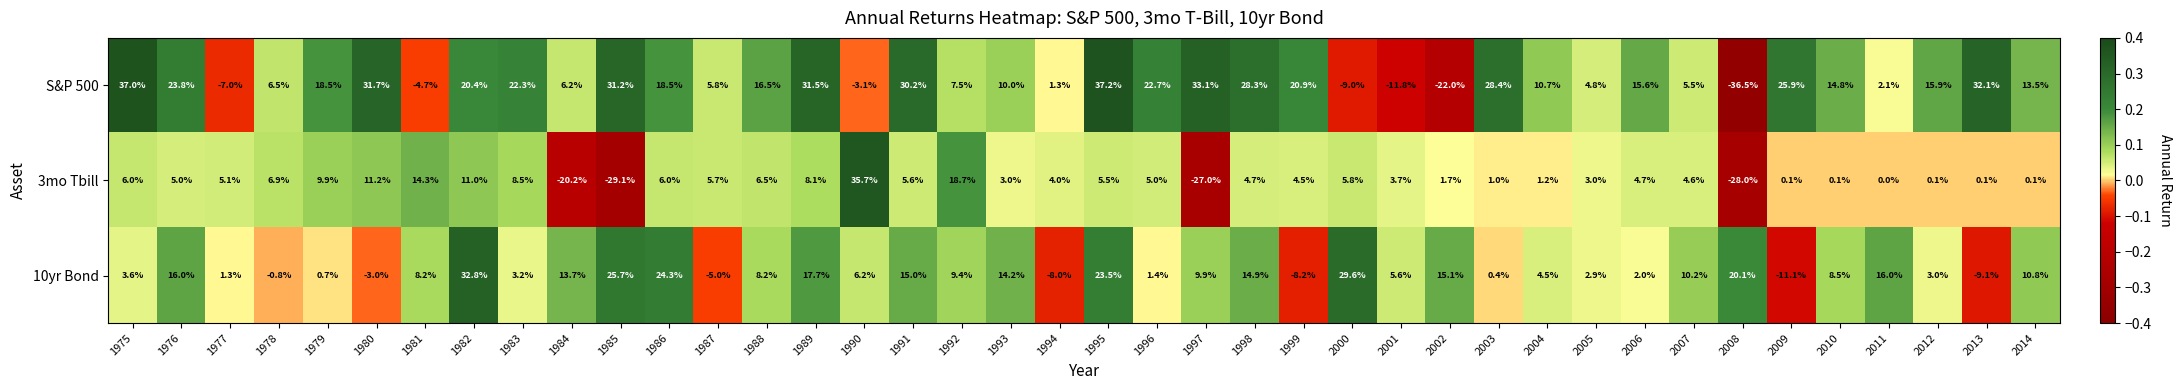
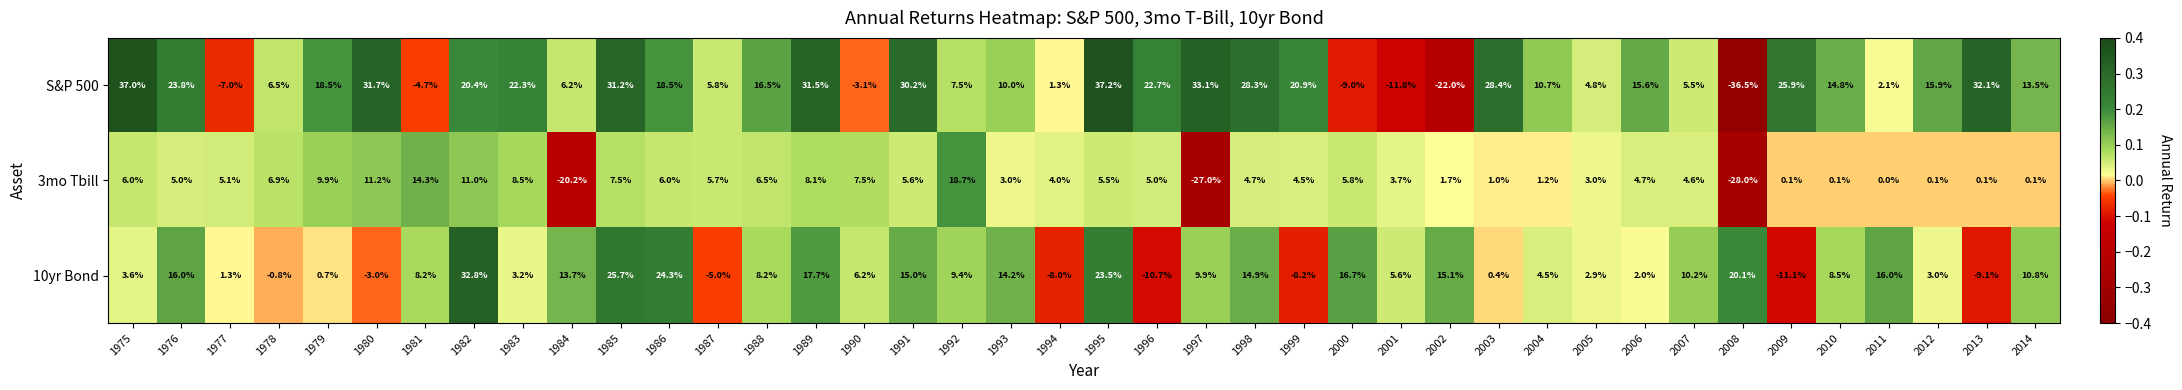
  {
    "S&P 500": {
      "1975": "37.0%",
      "1976": "23.8%",
      "1977": "-7.0%",
      "1978": "6.5%",
      "1979": "18.5%",
      "1980": "31.7%",
      "1981": "-4.7%",
      "1982": "20.4%",
      "1983": "22.3%",
      "1984": "6.2%",
      "1985": "31.2%",
      "1986": "18.5%",
      "1987": "5.8%",
      "1988": "16.5%",
      "1989": "31.5%",
      "1990": "-3.1%",
      "1991": "30.2%",
      "1992": "7.5%",
      "1993": "10.0%",
      "1994": "1.3%",
      "1995": "37.2%",
      "1996": "22.7%",
      "1997": "33.1%",
      "1998": "28.3%",
      "1999": "20.9%",
      "2000": "-9.0%",
      "2001": "-11.8%",
      "2002": "-22.0%",
      "2003": "28.4%",
      "2004": "10.7%",
      "2005": "4.8%",
      "2006": "15.6%",
      "2007": "5.5%",
      "2008": "-36.5%",
      "2009": "25.9%",
      "2010": "14.8%",
      "2011": "2.1%",
      "2012": "15.9%",
      "2013": "32.1%",
      "2014": "13.5%"
    },
    "3mo Tbill": {
      "1975": "6.0%",
      "1976": "5.0%",
      "1977": "5.1%",
      "1978": "6.9%",
      "1979": "9.9%",
      "1980": "11.2%",
      "1981": "14.3%",
      "1982": "11.0%",
      "1983": "8.5%",
      "1984": "-20.2%",
-     "1985": "-29.1%",
+     "1985": "7.5%",
      "1986": "6.0%",
      "1987": "5.7%",
      "1988": "6.5%",
      "1989": "8.1%",
-     "1990": "35.7%",
+     "1990": "7.5%",
      "1991": "5.6%",
      "1992": "18.7%",
      "1993": "3.0%",
      "1994": "4.0%",
      "1995": "5.5%",
      "1996": "5.0%",
      "1997": "-27.0%",
      "1998": "4.7%",
      "1999": "4.5%",
      "2000": "5.8%",
      "2001": "3.7%",
      "2002": "1.7%",
      "2003": "1.0%",
      "2004": "1.2%",
      "2005": "3.0%",
      "2006": "4.7%",
      "2007": "4.6%",
      "2008": "-28.0%",
      "2009": "0.1%",
      "2010": "0.1%",
      "2011": "0.0%",
      "2012": "0.1%",
      "2013": "0.1%",
      "2014": "0.1%"
    },
    "10yr Bond": {
      "1975": "3.6%",
      "1976": "16.0%",
      "1977": "1.3%",
      "1978": "-0.8%",
      "1979": "0.7%",
      "1980": "-3.0%",
      "1981": "8.2%",
      "1982": "32.8%",
      "1983": "3.2%",
      "1984": "13.7%",
      "1985": "25.7%",
      "1986": "24.3%",
      "1987": "-5.0%",
      "1988": "8.2%",
      "1989": "17.7%",
      "1990": "6.2%",
      "1991": "15.0%",
      "1992": "9.4%",
      "1993": "14.2%",
      "1994": "-8.0%",
      "1995": "23.5%",
-     "1996": "1.4%",
+     "1996": "-10.7%",
      "1997": "9.9%",
      "1998": "14.9%",
      "1999": "-8.2%",
-     "2000": "29.6%",
+     "2000": "16.7%",
      "2001": "5.6%",
      "2002": "15.1%",
      "2003": "0.4%",
      "2004": "4.5%",
      "2005": "2.9%",
      "2006": "2.0%",
      "2007": "10.2%",
      "2008": "20.1%",
      "2009": "-11.1%",
      "2010": "8.5%",
      "2011": "16.0%",
      "2012": "3.0%",
      "2013": "-9.1%",
      "2014": "10.8%"
    }
  }
